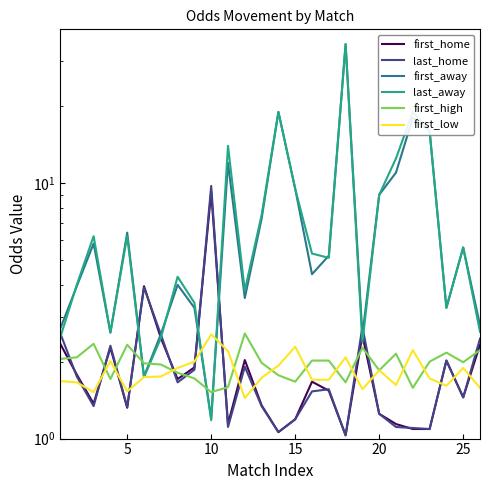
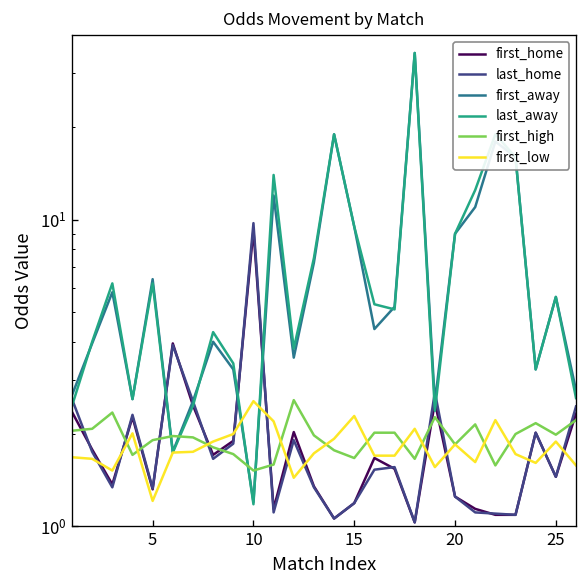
  {
    "first_home": {
      "10": 9.3
    },
    "first_high": {
-     "5": 2.3,
+     "5": 1.9,
      "10": 1.5,
      "15": 1.7,
      "25": 2.0
    },
    "first_low": {
-     "5": 1.5,
+     "5": 1.2,
      "10": 2.6,
      "15": 2.3,
      "25": 1.9
    }
  }
